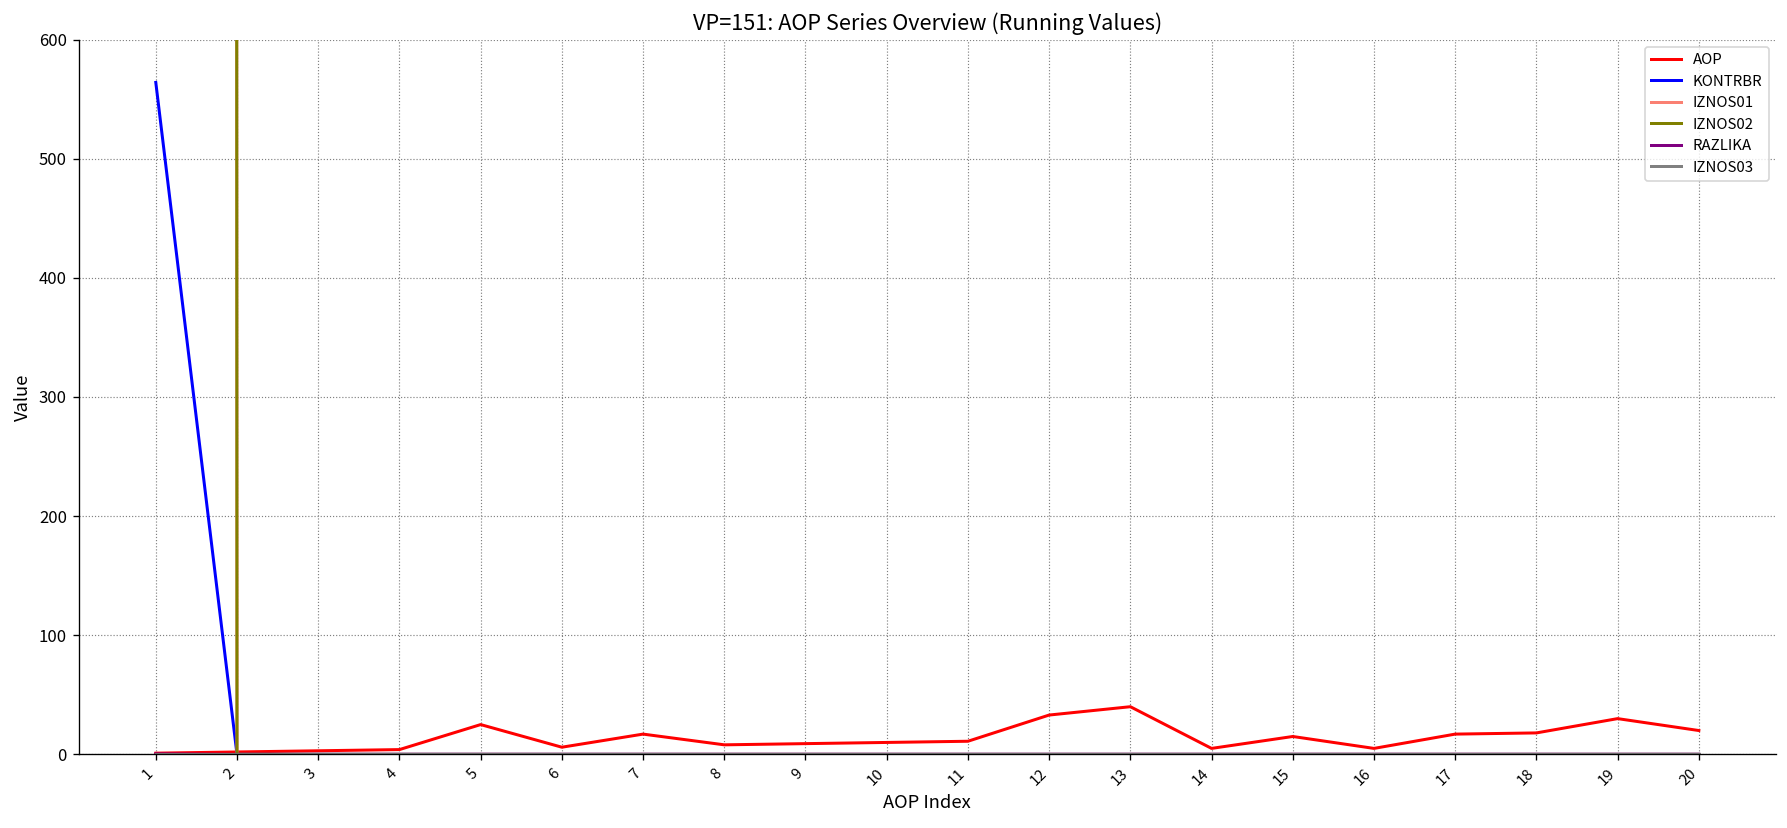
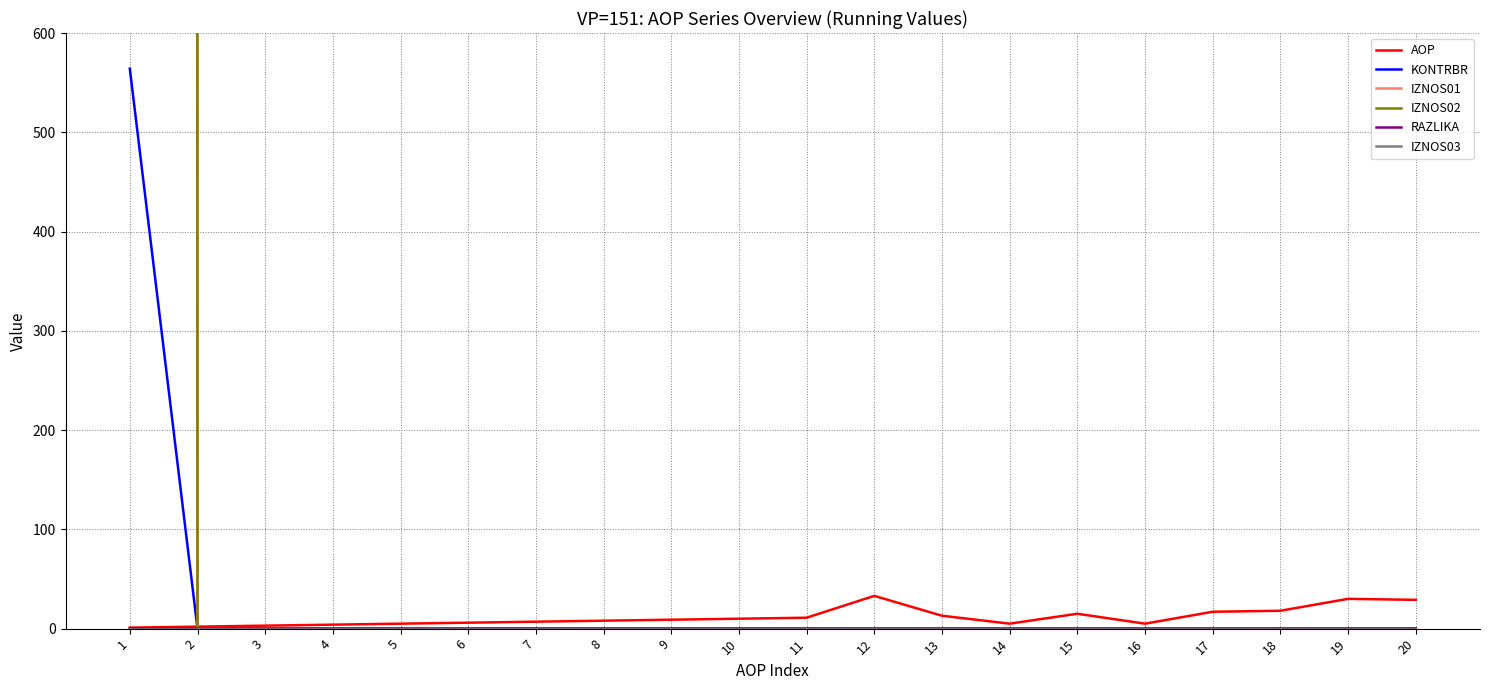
  {
    "AOP": {
      "3": 0,
      "4": 0,
-     "5": 30,
+     "5": 10,
      "6": 10,
-     "7": 20,
+     "7": 10,
      "8": 10,
      "9": 10,
      "10": 10,
      "11": 10,
      "12": 30,
-     "13": 40,
+     "13": 10,
      "14": 10,
      "15": 20,
      "16": 10,
      "17": 20,
      "18": 20,
      "19": 30,
-     "20": 20
+     "20": 30
    },
    "KONTRBR": {
      "1": 560
    }
  }
